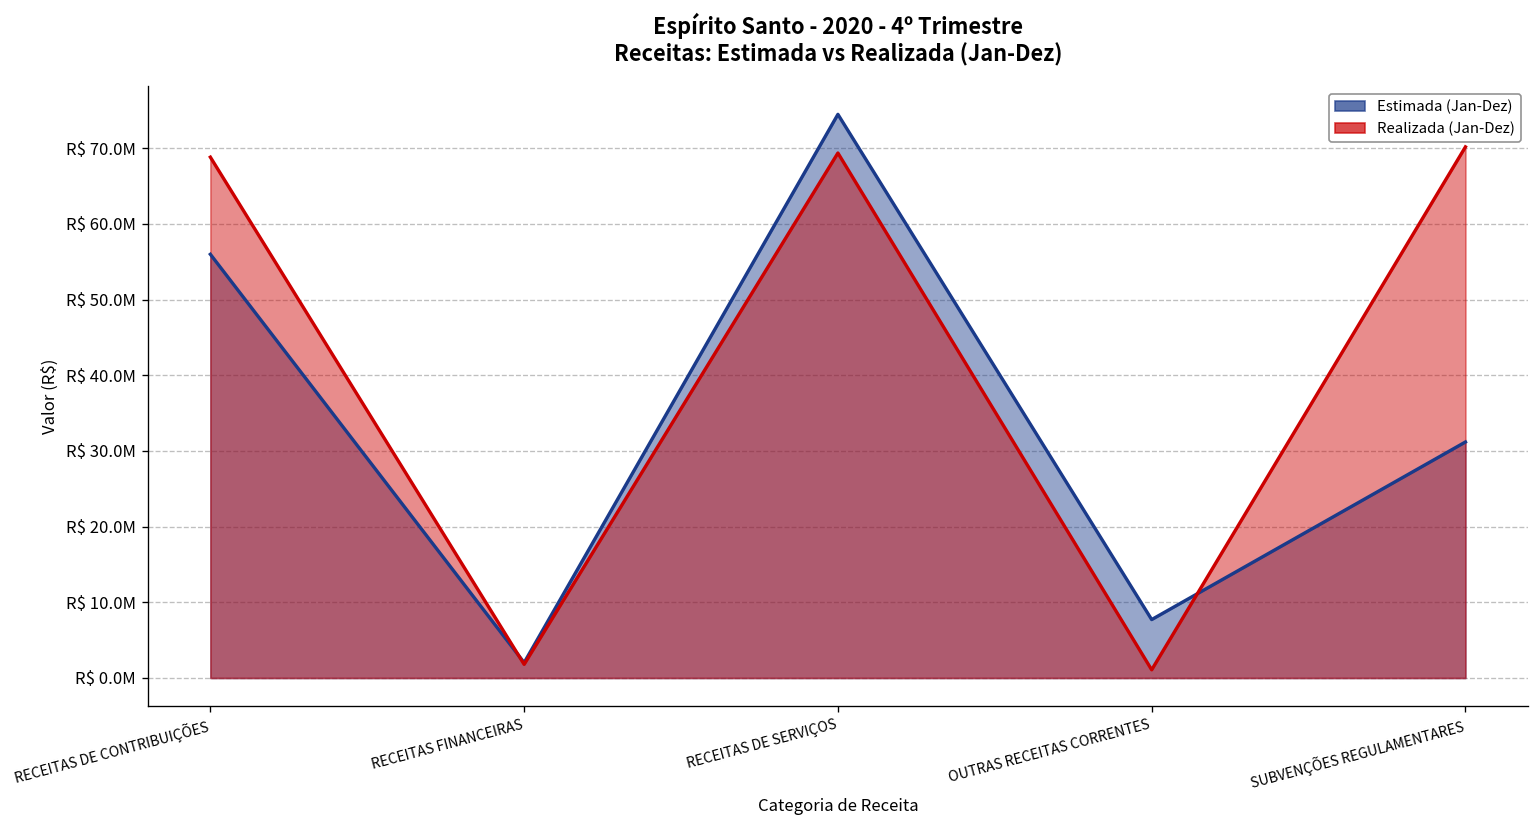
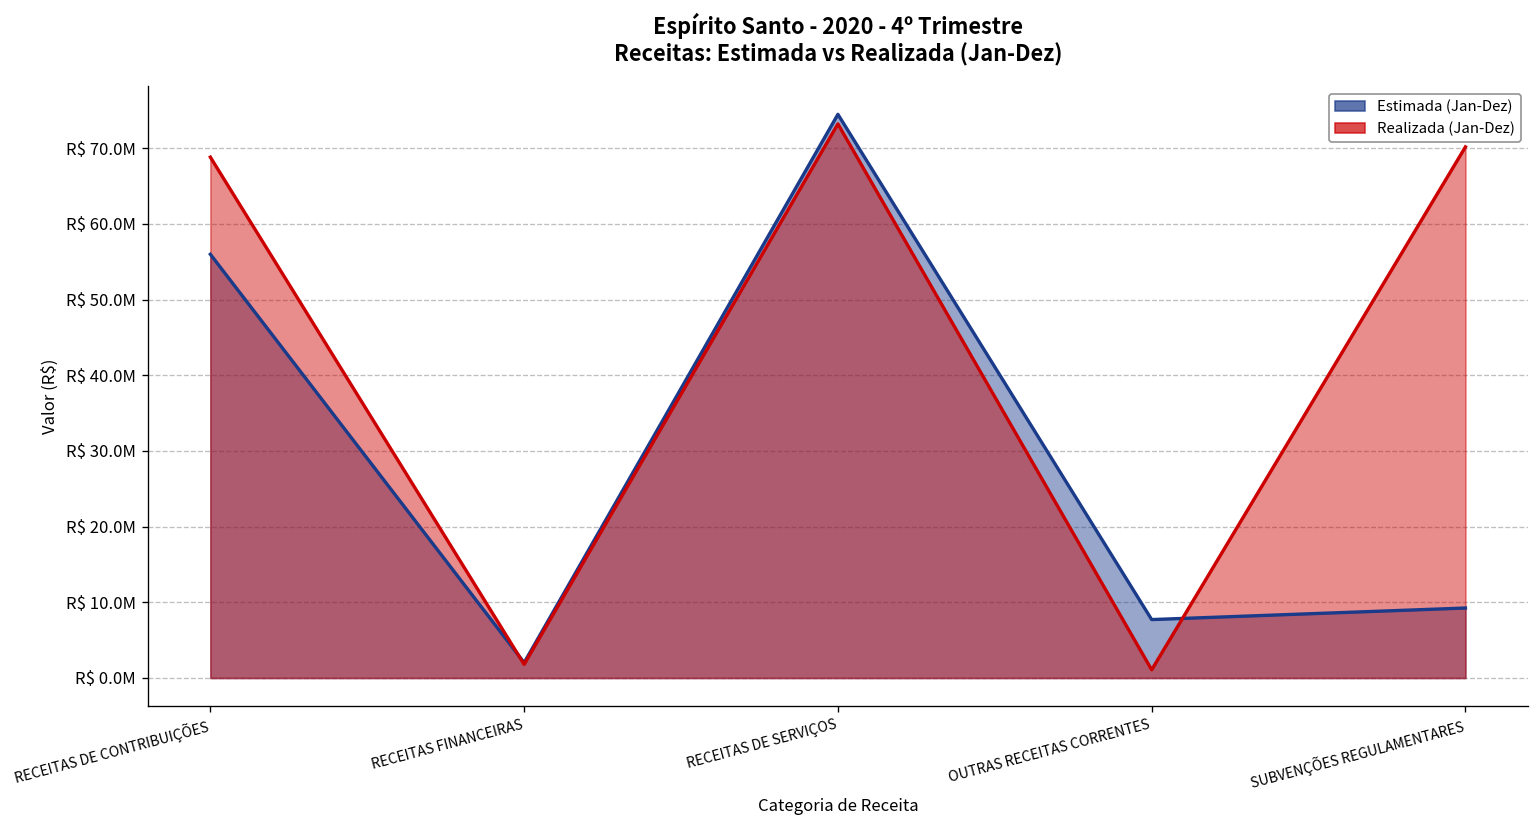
  {
    "Estimada (Jan-Dez)": {
      "RECEITAS DE CONTRIBUIÇÕES": "R$ 56000000",
      "RECEITAS DE SERVIÇOS": "R$ 74000000",
      "OUTRAS RECEITAS CORRENTES": "R$ 8000000",
-     "SUBVENÇÕES REGULAMENTARES": "R$ 31000000"
+     "SUBVENÇÕES REGULAMENTARES": "R$ 9000000"
    },
    "Realizada (Jan-Dez)": {
      "RECEITAS DE CONTRIBUIÇÕES": "R$ 69000000",
-     "RECEITAS DE SERVIÇOS": "R$ 69000000",
+     "RECEITAS DE SERVIÇOS": "R$ 73000000",
      "OUTRAS RECEITAS CORRENTES": "R$ 1000000",
      "SUBVENÇÕES REGULAMENTARES": "R$ 70000000"
    }
  }
